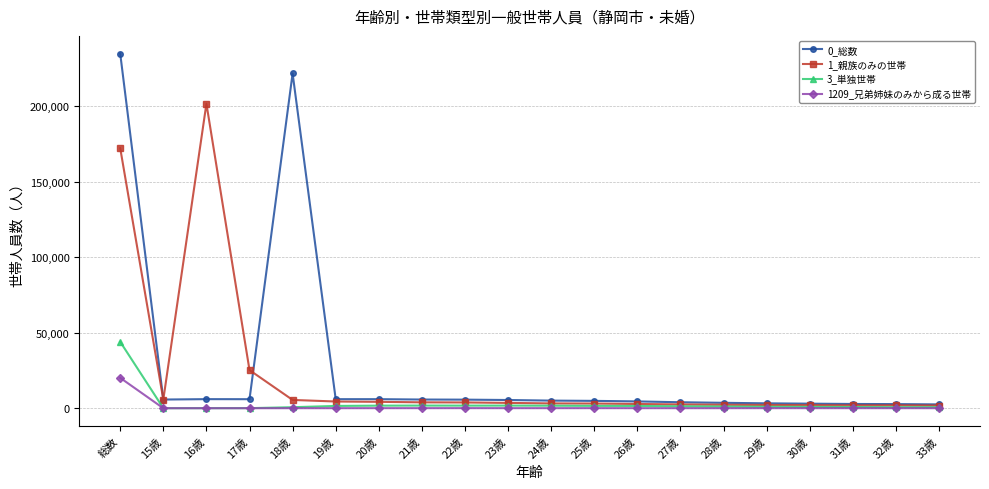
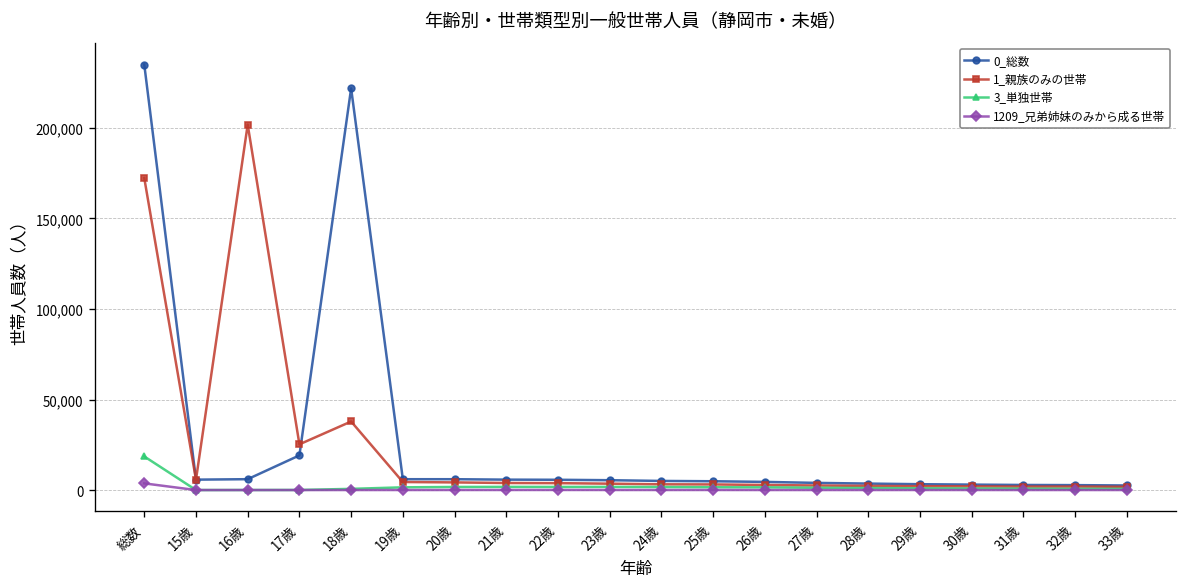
  {
    "0_総数": {
      "総数": "235,000",
      "16歳": "6,000",
-     "17歳": "6,000",
+     "17歳": "19,000",
      "18歳": "222,000",
      "20歳": "6,000",
      "21歳": "6,000",
      "22歳": "6,000",
      "23歳": "5,000",
      "24歳": "5,000",
      "25歳": "5,000",
      "26歳": "5,000"
    },
    "1_親族のみの世帯": {
      "総数": "172,000",
      "16歳": "202,000",
      "17歳": "25,000",
-     "18歳": "5,000",
+     "18歳": "38,000",
      "20歳": "4,000",
      "21歳": "4,000",
      "22歳": "4,000",
      "23歳": "4,000"
    },
    "3_単独世帯": {
-     "総数": "44,000",
+     "総数": "19,000",
      "20歳": "2,000",
      "21歳": "2,000",
      "23歳": "2,000"
    },
    "1209_兄弟姉妹のみから成る世帯": {
-     "総数": "20,000",
+     "総数": "4,000",
      "20歳": "0",
      "21歳": "0",
      "23歳": "0"
    }
  }
